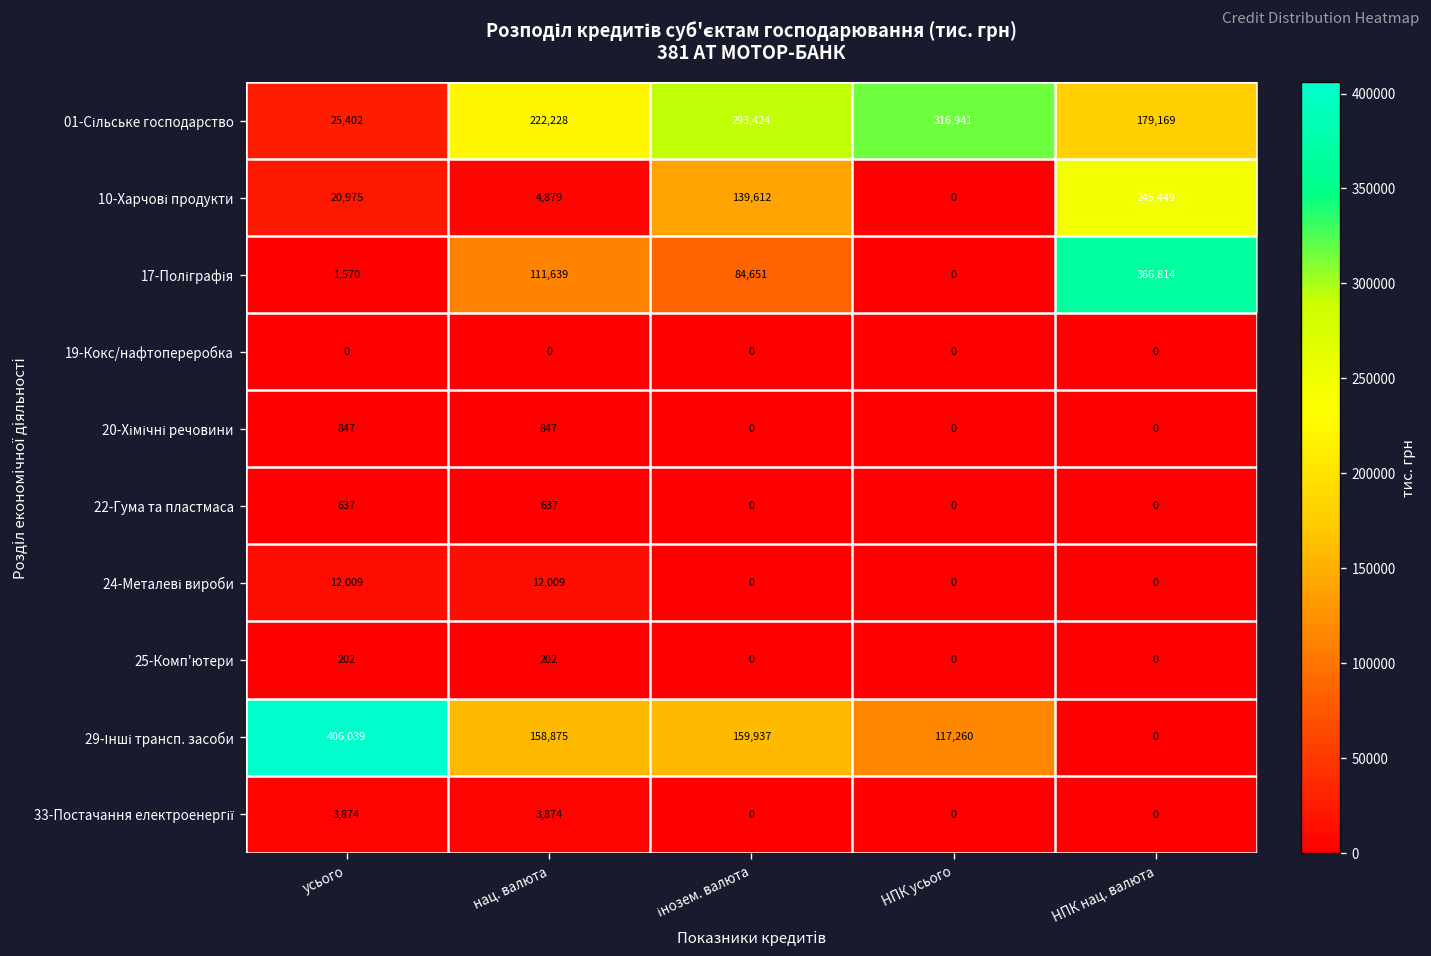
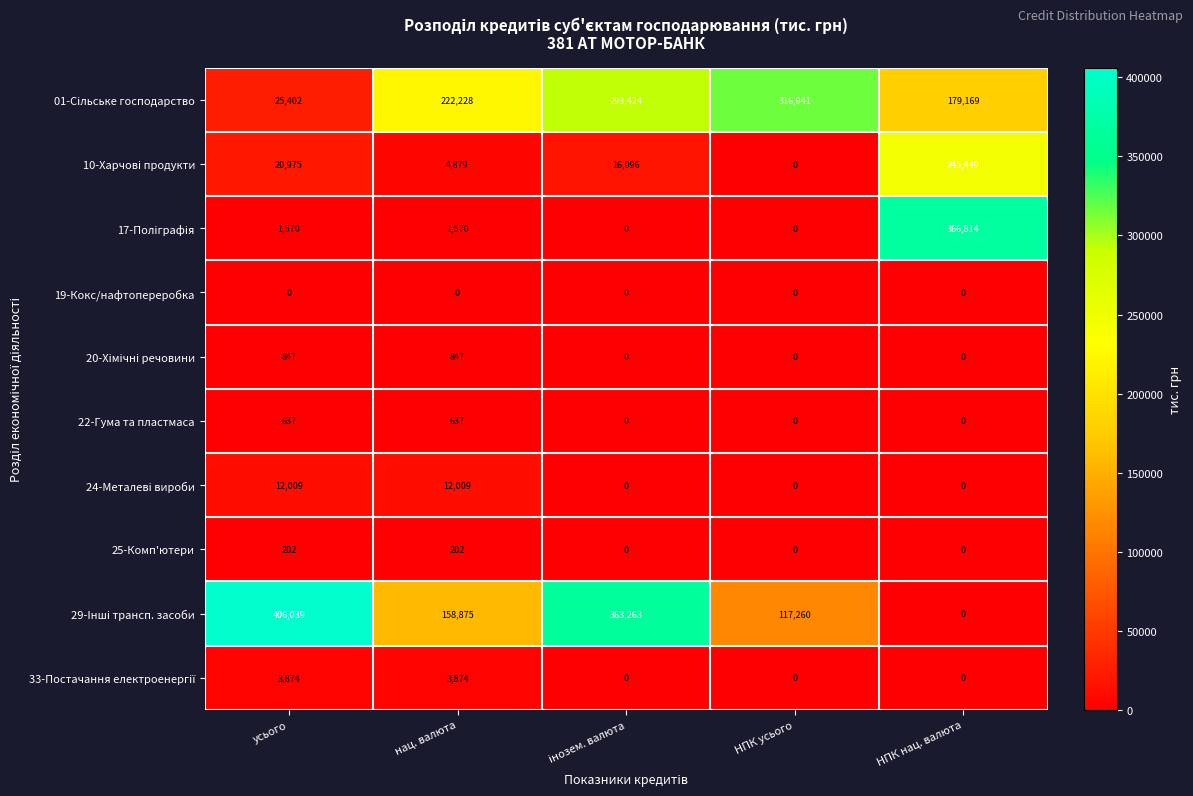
  {
    "01-Сільське господарство": {
      "усього": "25,402",
      "нац. валюта": "222,228",
      "інозем. валюта": "293,424",
      "НПК усього": "316,941",
      "НПК нац. валюта": "179,169"
    },
    "10-Харчові продукти": {
      "усього": "20,975",
      "нац. валюта": "4,879",
-     "інозем. валюта": "139,612",
+     "інозем. валюта": "16,096",
      "НПК усього": "0",
      "НПК нац. валюта": "245,449"
    },
    "17-Поліграфія": {
      "усього": "1,570",
-     "нац. валюта": "111,639",
-     "інозем. валюта": "84,651",
+     "нац. валюта": "1,570",
+     "інозем. валюта": "0",
      "НПК усього": "0",
      "НПК нац. валюта": "366,814"
    },
    "19-Кокс/нафтопереробка": {
      "усього": "0",
      "нац. валюта": "0",
      "інозем. валюта": "0",
      "НПК усього": "0",
      "НПК нац. валюта": "0"
    },
    "20-Хімічні речовини": {
      "усього": "847",
      "нац. валюта": "847",
      "інозем. валюта": "0",
      "НПК усього": "0",
      "НПК нац. валюта": "0"
    },
    "22-Гума та пластмаса": {
      "усього": "637",
      "нац. валюта": "637",
      "інозем. валюта": "0",
      "НПК усього": "0",
      "НПК нац. валюта": "0"
    },
    "24-Металеві вироби": {
      "усього": "12,009",
      "нац. валюта": "12,009",
      "інозем. валюта": "0",
      "НПК усього": "0",
      "НПК нац. валюта": "0"
    },
    "25-Комп'ютери": {
      "усього": "202",
      "нац. валюта": "202",
      "інозем. валюта": "0",
      "НПК усього": "0",
      "НПК нац. валюта": "0"
    },
    "29-Інші трансп. засоби": {
      "усього": "406,039",
      "нац. валюта": "158,875",
-     "інозем. валюта": "159,937",
+     "інозем. валюта": "363,263",
      "НПК усього": "117,260",
      "НПК нац. валюта": "0"
    },
    "33-Постачання електроенергії": {
      "усього": "3,874",
      "нац. валюта": "3,874",
      "інозем. валюта": "0",
      "НПК усього": "0",
      "НПК нац. валюта": "0"
    }
  }
